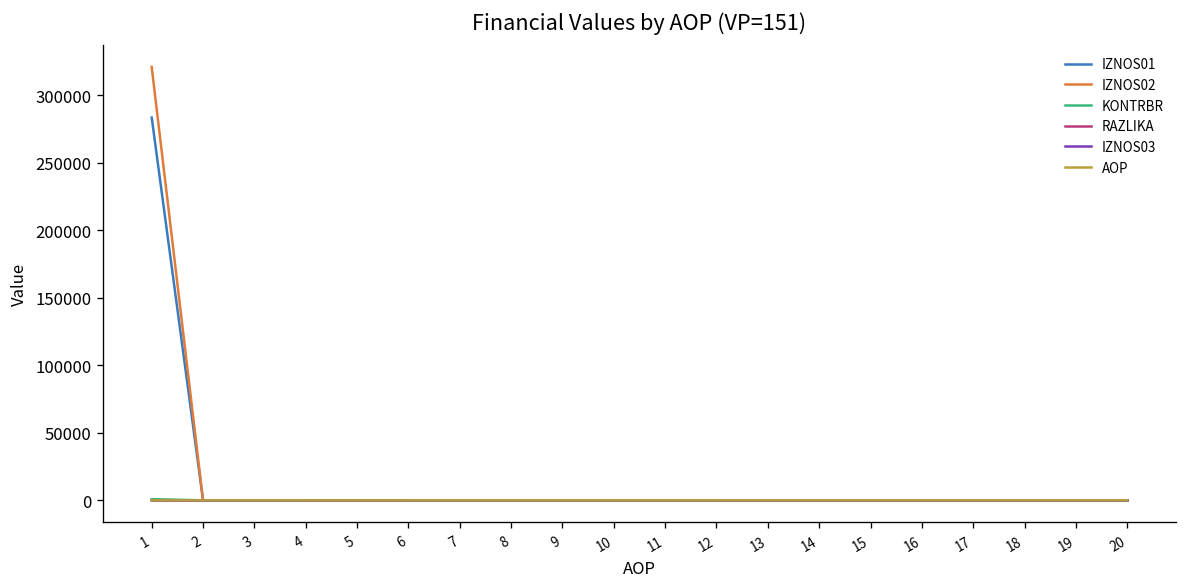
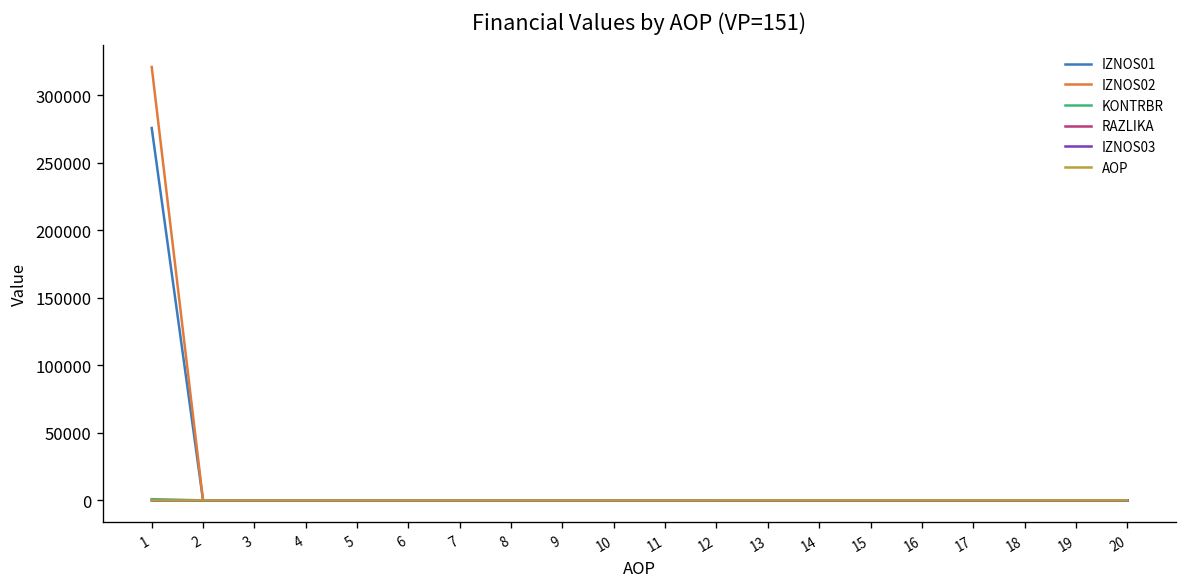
  {
    "IZNOS01": {
-     "1": 283000
+     "1": 276000
    }
  }
